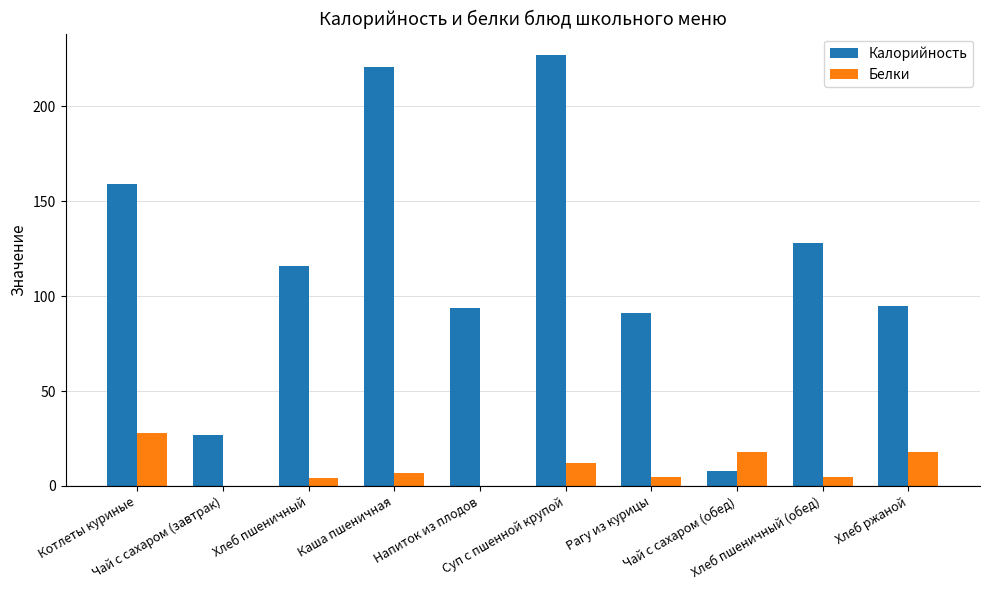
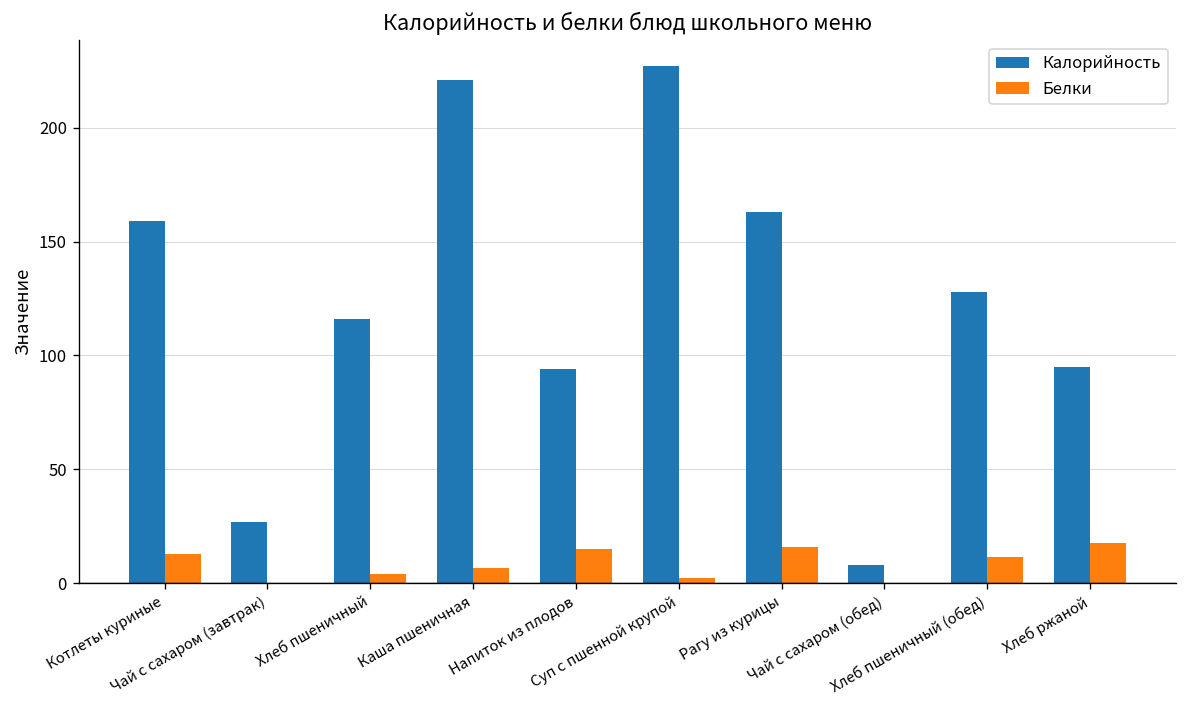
  {
    "Калорийность": {
      "Котлеты куриные": 159,
      "Чай с сахаром (завтрак)": 27,
      "Хлеб пшеничный": 116,
      "Каша пшеничная": 221,
      "Напиток из плодов": 94,
      "Суп с пшенной крупой": 227,
-     "Рагу из курицы": 91,
+     "Рагу из курицы": 163,
      "Чай с сахаром (обед)": 8,
      "Хлеб пшеничный (обед)": 128,
      "Хлеб ржаной": 95
    },
    "Белки": {
-     "Котлеты куриные": 28,
+     "Котлеты куриные": 13,
      "Хлеб пшеничный": 4,
      "Каша пшеничная": 7,
-     "Напиток из плодов": 0,
-     "Суп с пшенной крупой": 12,
-     "Рагу из курицы": 5,
-     "Чай с сахаром (обед)": 18,
-     "Хлеб пшеничный (обед)": 5,
+     "Напиток из плодов": 15,
+     "Суп с пшенной крупой": 2,
+     "Рагу из курицы": 16,
+     "Чай с сахаром (обед)": 0,
+     "Хлеб пшеничный (обед)": 11,
      "Хлеб ржаной": 18
    }
  }
